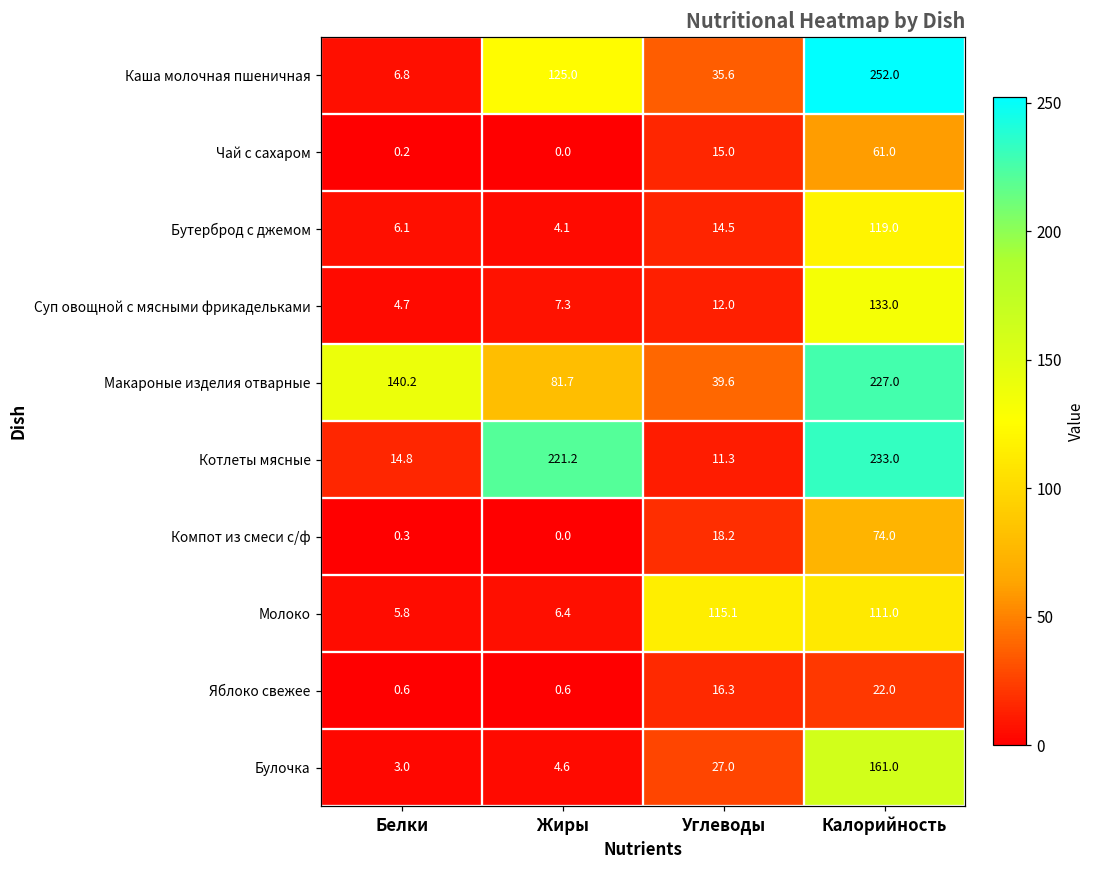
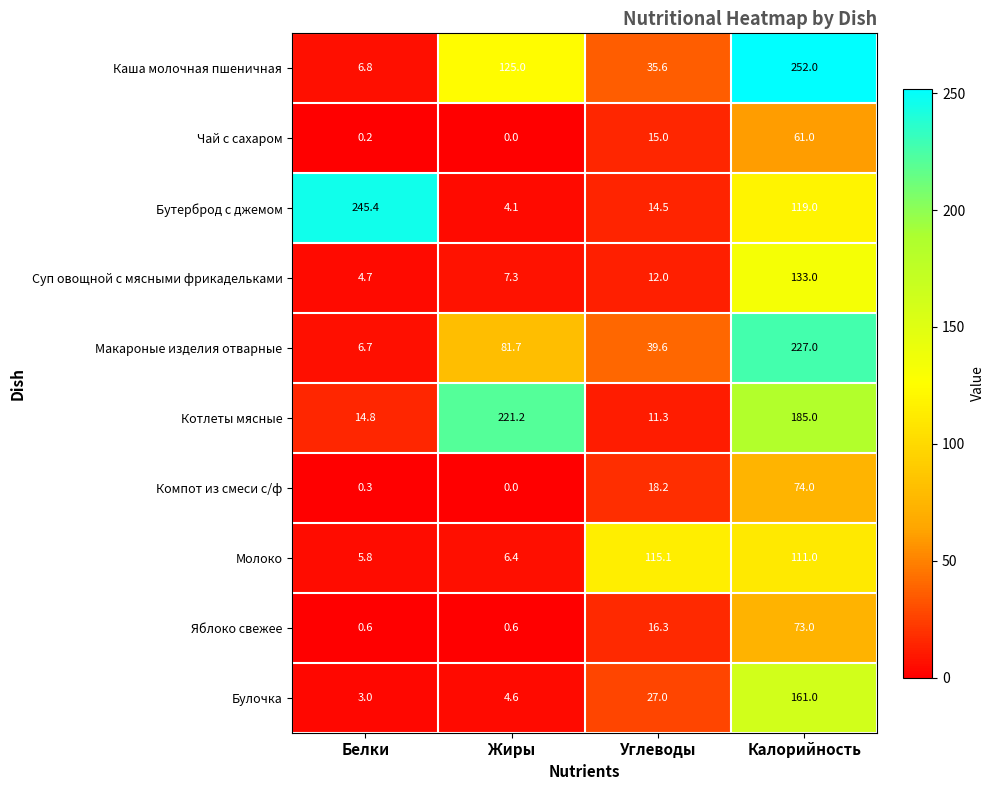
  {
    "Каша молочная пшеничная": {
      "Белки": 6.8,
      "Жиры": 125.0,
      "Углеводы": 35.6,
      "Калорийность": 252.0
    },
    "Чай с сахаром": {
      "Белки": 0.2,
      "Жиры": 0.0,
      "Углеводы": 15.0,
      "Калорийность": 61.0
    },
    "Бутерброд с джемом": {
-     "Белки": 6.1,
+     "Белки": 245.4,
      "Жиры": 4.1,
      "Углеводы": 14.5,
      "Калорийность": 119.0
    },
    "Суп овощной с мясными фрикадельками": {
      "Белки": 4.7,
      "Жиры": 7.3,
      "Углеводы": 12.0,
      "Калорийность": 133.0
    },
    "Макароные изделия отварные": {
-     "Белки": 140.2,
+     "Белки": 6.7,
      "Жиры": 81.7,
      "Углеводы": 39.6,
      "Калорийность": 227.0
    },
    "Котлеты мясные": {
      "Белки": 14.8,
      "Жиры": 221.2,
      "Углеводы": 11.3,
-     "Калорийность": 233.0
+     "Калорийность": 185.0
    },
    "Компот из смеси с/ф": {
      "Белки": 0.3,
      "Жиры": 0.0,
      "Углеводы": 18.2,
      "Калорийность": 74.0
    },
    "Молоко": {
      "Белки": 5.8,
      "Жиры": 6.4,
      "Углеводы": 115.1,
      "Калорийность": 111.0
    },
    "Яблоко свежее": {
      "Белки": 0.6,
      "Жиры": 0.6,
      "Углеводы": 16.3,
-     "Калорийность": 22.0
+     "Калорийность": 73.0
    },
    "Булочка": {
      "Белки": 3.0,
      "Жиры": 4.6,
      "Углеводы": 27.0,
      "Калорийность": 161.0
    }
  }
